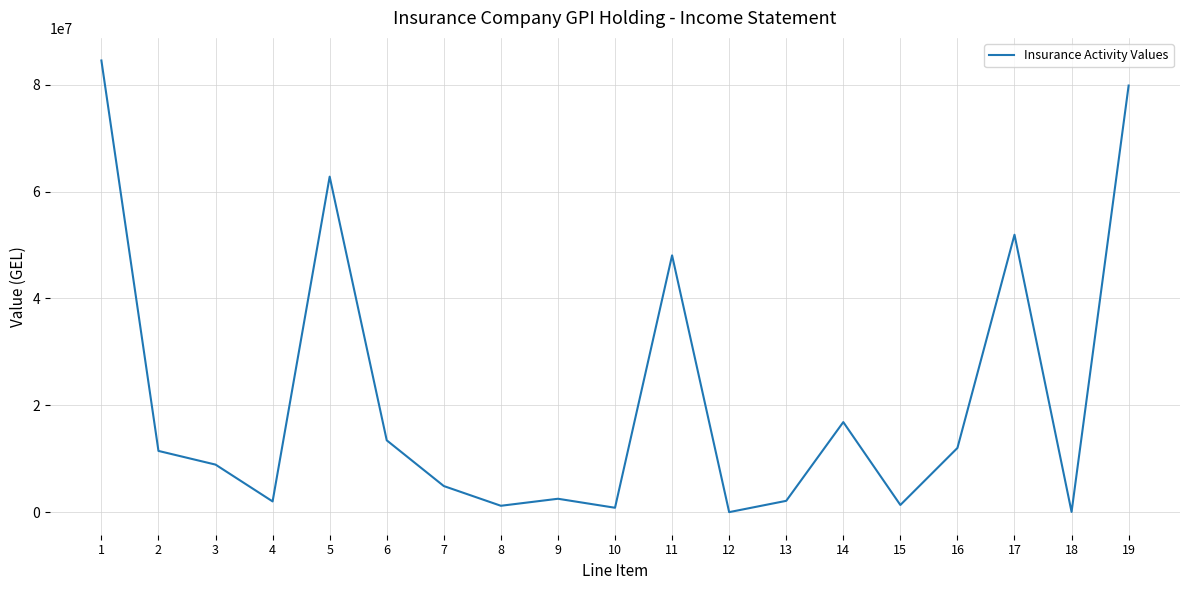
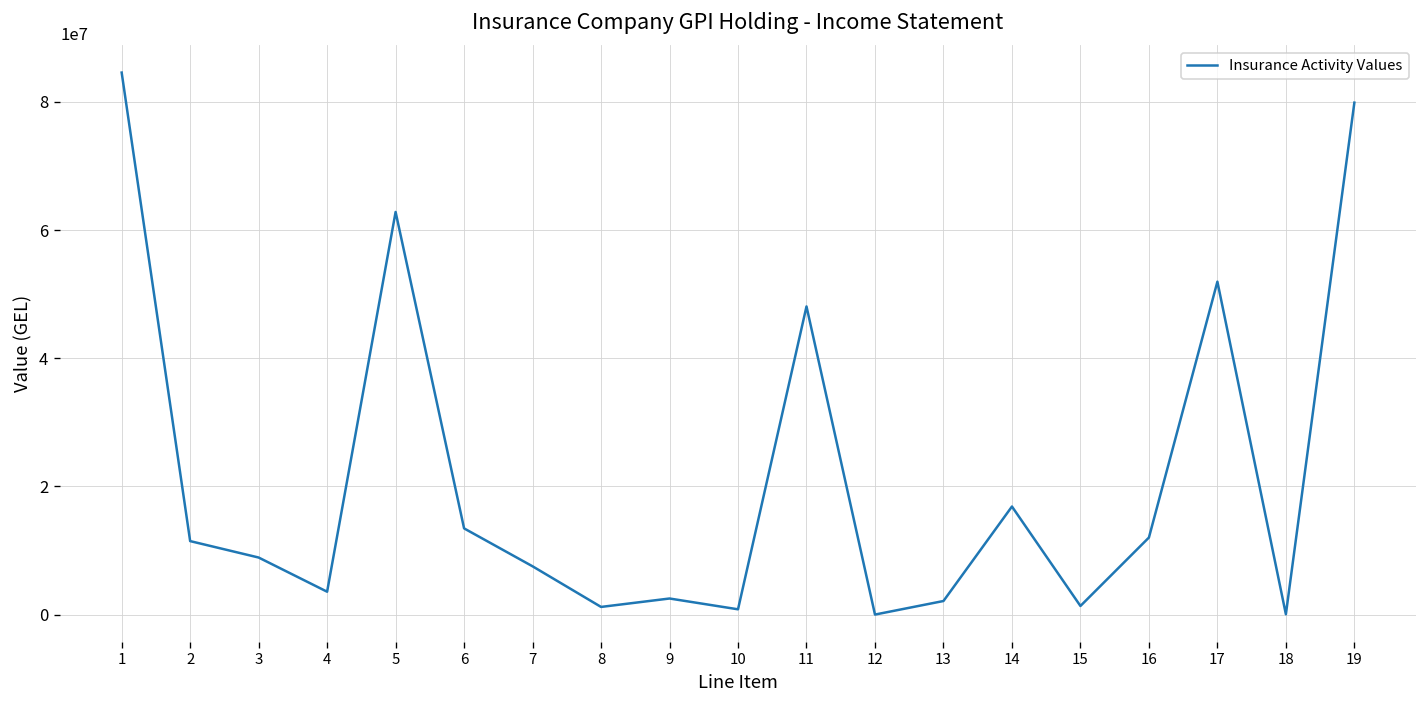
  {
    "1": 85000000,
    "2": 11000000,
    "3": 9000000,
-   "4": 2000000,
+   "4": 4000000,
    "5": 63000000,
    "6": 13000000,
-   "7": 5000000,
+   "7": 8000000,
    "8": 1000000,
    "9": 3000000,
    "10": 1000000,
    "11": 48000000,
    "12": 0,
    "13": 2000000,
    "14": 17000000,
    "15": 1000000,
    "16": 12000000,
    "17": 52000000,
    "18": 0,
    "19": 80000000
  }
